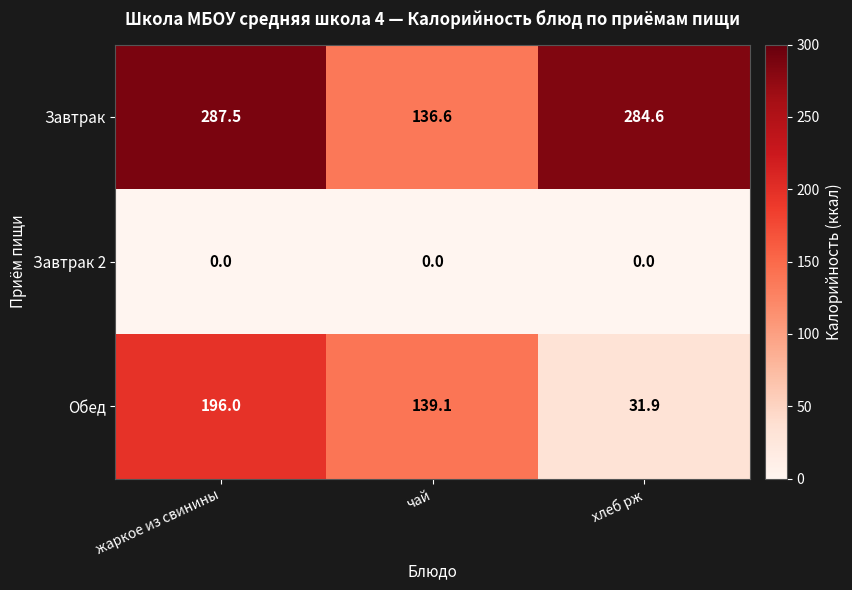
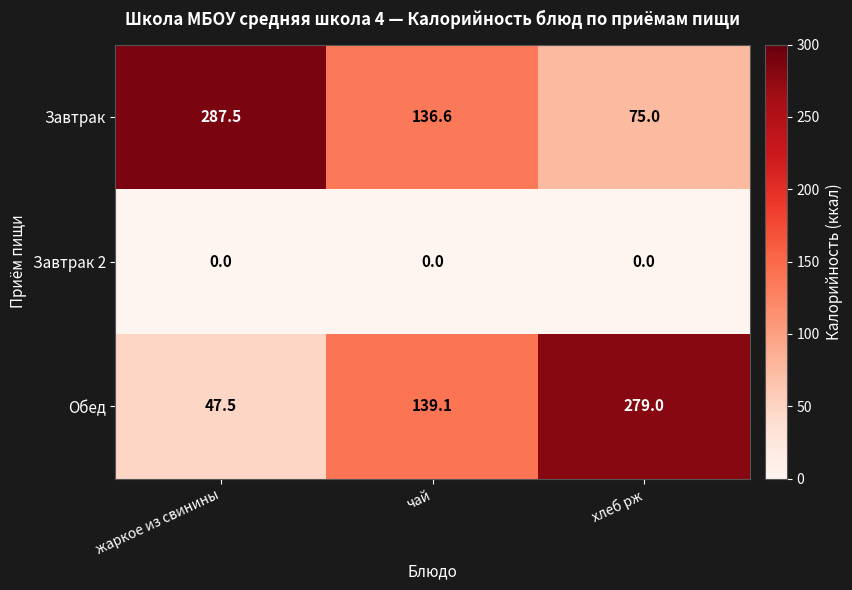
  {
    "Завтрак": {
      "жаркое из свинины": 287.5,
      "чай": 136.6,
-     "хлеб рж": 284.6
+     "хлеб рж": 75.0
    },
    "Завтрак 2": {
      "жаркое из свинины": 0.0,
      "чай": 0.0,
      "хлеб рж": 0.0
    },
    "Обед": {
-     "жаркое из свинины": 196.0,
+     "жаркое из свинины": 47.5,
      "чай": 139.1,
-     "хлеб рж": 31.9
+     "хлеб рж": 279.0
    }
  }
